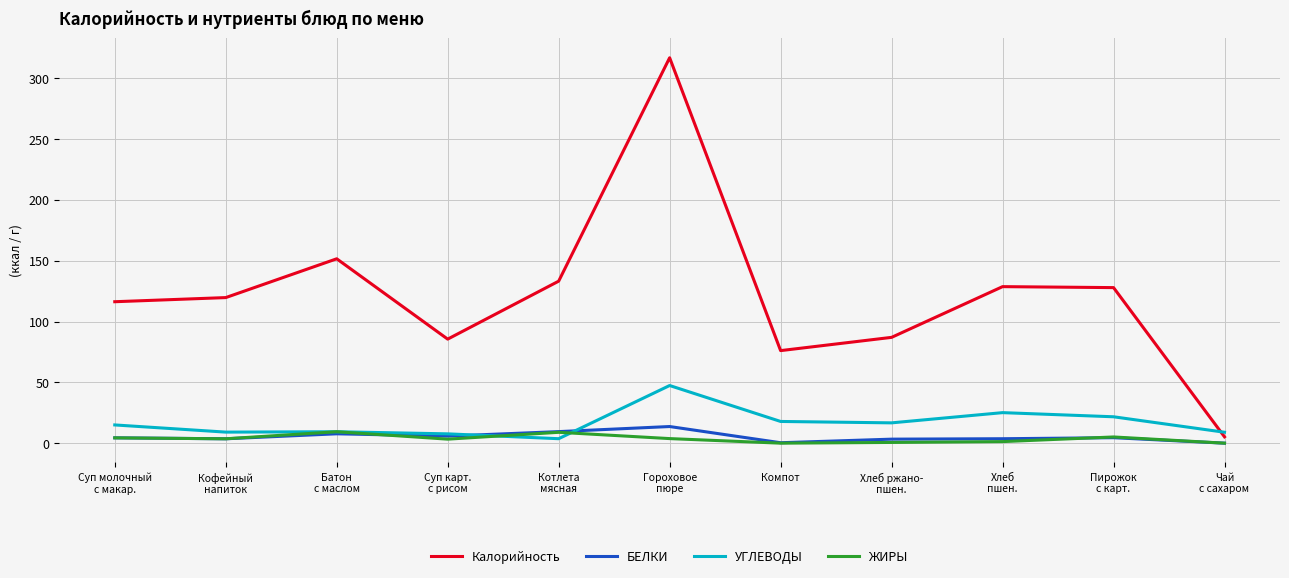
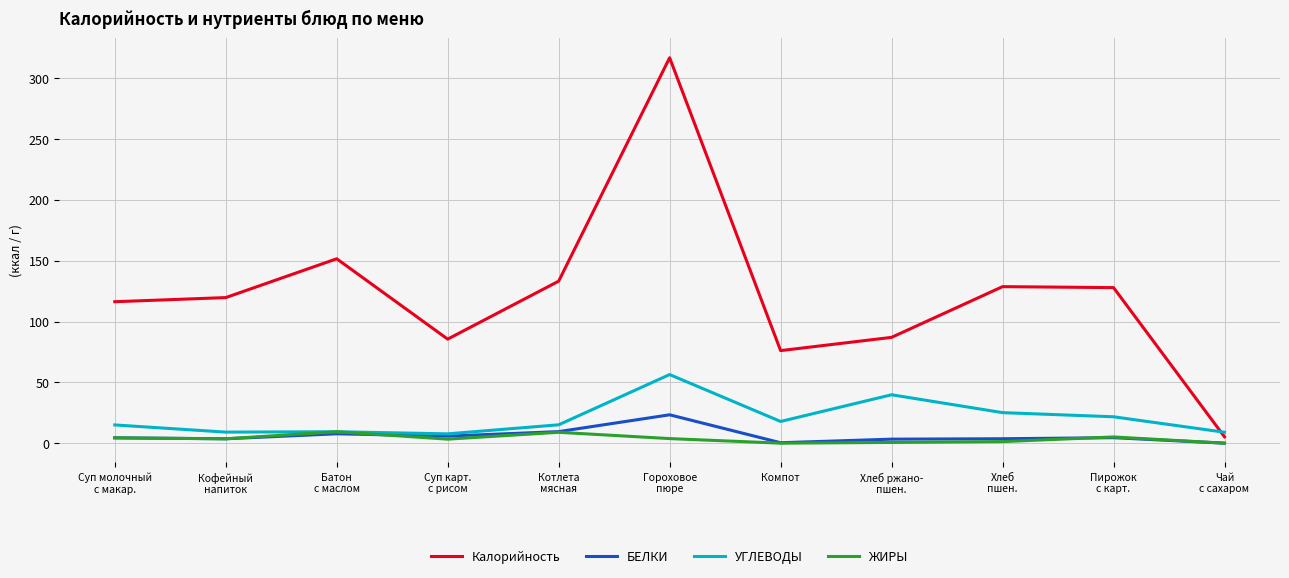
  {
    "Калорийность": {
      "Суп молочный с макар.": 116,
      "Кофейный напиток": 120,
      "Батон с маслом": 152,
      "Суп карт. с рисом": 86,
      "Котлета мясная": 133,
      "Гороховое пюре": 317,
      "Компот": 76,
      "Хлеб ржано- пшен.": 87,
      "Хлеб пшен.": 129,
      "Пирожок с карт.": 128,
      "Чай с сахаром": 5
    },
    "БЕЛКИ": {
-     "Гороховое пюре": 14,
+     "Гороховое пюре": 23,
      "Хлеб ржано- пшен.": 3,
      "Хлеб пшен.": 4
    },
    "УГЛЕВОДЫ": {
      "Суп молочный с макар.": 15,
      "Кофейный напиток": 9,
-     "Котлета мясная": 4,
-     "Гороховое пюре": 47,
+     "Котлета мясная": 15,
+     "Гороховое пюре": 56,
      "Компот": 18,
-     "Хлеб ржано- пшен.": 17,
+     "Хлеб ржано- пшен.": 40,
      "Хлеб пшен.": 25,
      "Пирожок с карт.": 22,
      "Чай с сахаром": 9
    },
    "ЖИРЫ": {
      "Суп карт. с рисом": 3,
      "Гороховое пюре": 4,
      "Хлеб ржано- пшен.": 1,
      "Хлеб пшен.": 1
    }
  }
